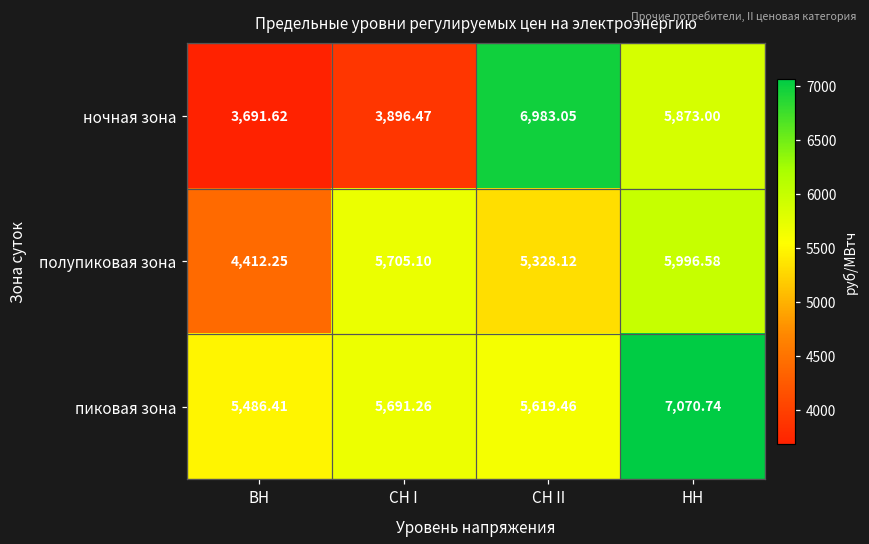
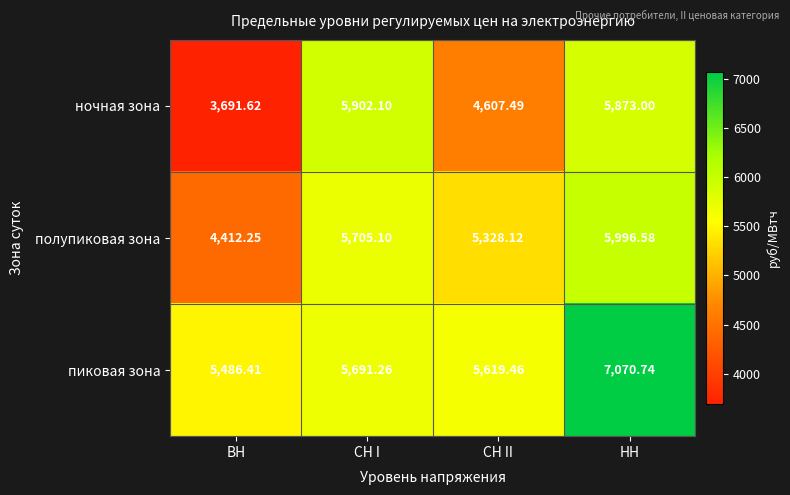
  {
    "ночная зона": {
      "ВН": "3,691.62",
-     "СН I": "3,896.47",
-     "СН II": "6,983.05",
+     "СН I": "5,902.10",
+     "СН II": "4,607.49",
      "НН": "5,873.00"
    },
    "полупиковая зона": {
      "ВН": "4,412.25",
      "СН I": "5,705.10",
      "СН II": "5,328.12",
      "НН": "5,996.58"
    },
    "пиковая зона": {
      "ВН": "5,486.41",
      "СН I": "5,691.26",
      "СН II": "5,619.46",
      "НН": "7,070.74"
    }
  }
